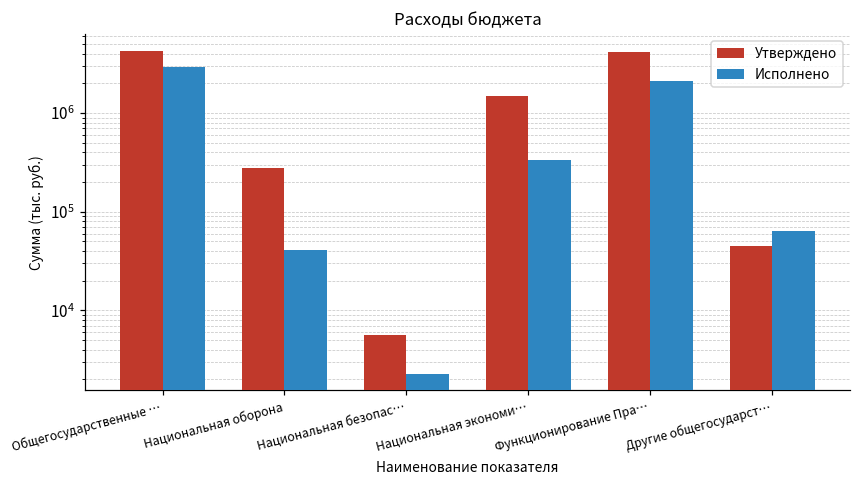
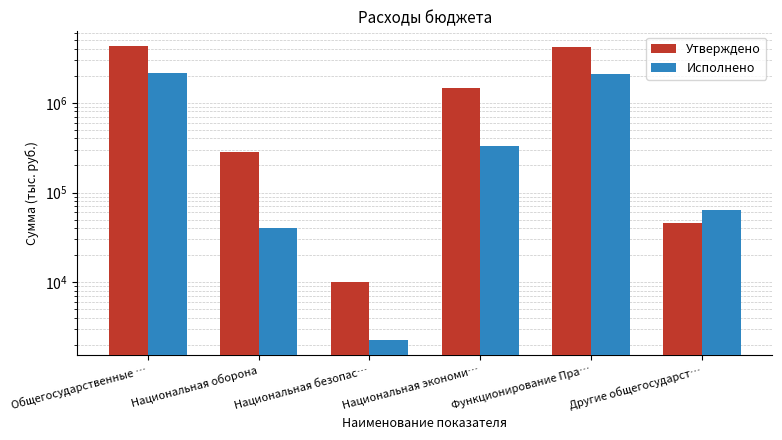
  {
    "Утверждено": {
      "Общегосударственные …": 4000000,
      "Национальная оборона": 280000,
-     "Национальная безопас…": 6000,
+     "Национальная безопас…": 10000,
      "Национальная экономи…": 1500000,
      "Функционирование Пра…": 4000000,
      "Другие общегосударст…": 50000
    },
    "Исполнено": {
-     "Общегосударственные …": 2900000,
+     "Общегосударственные …": 2200000,
      "Национальная оборона": 40000,
      "Национальная безопас…": 2300,
      "Национальная экономи…": 330000,
      "Функционирование Пра…": 2100000,
      "Другие общегосударст…": 60000
    }
  }
